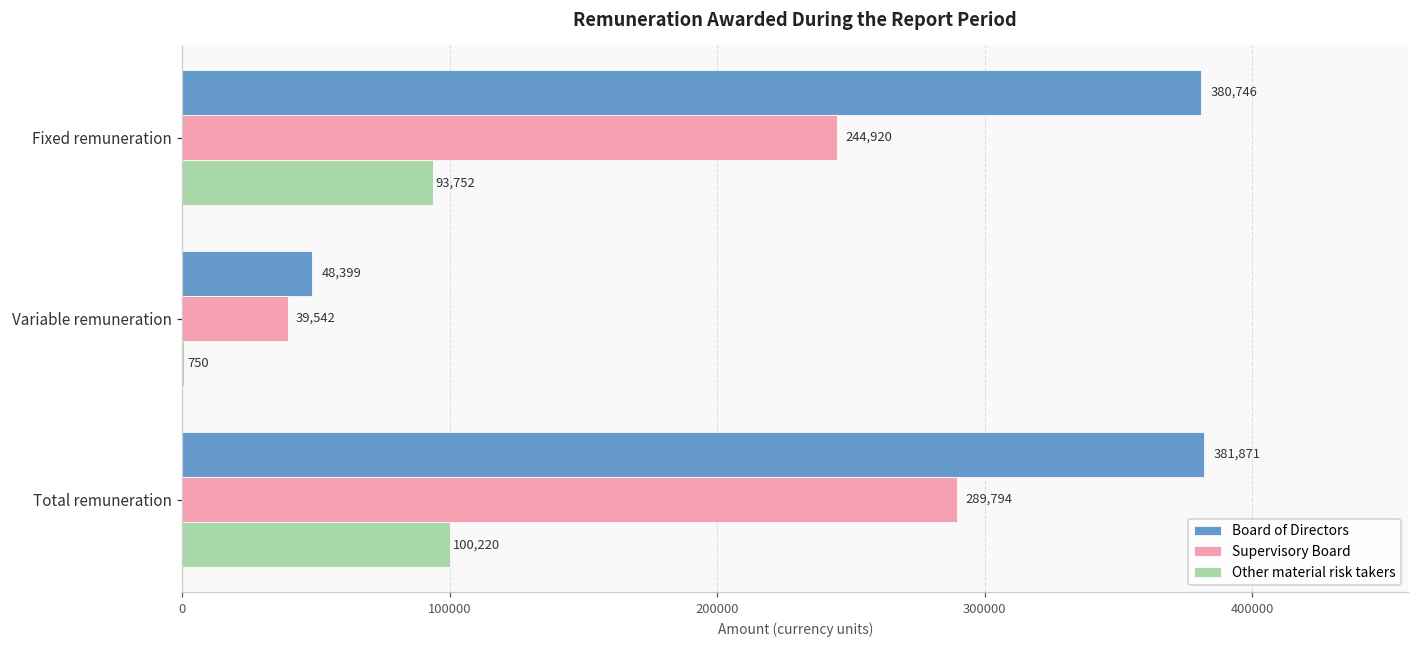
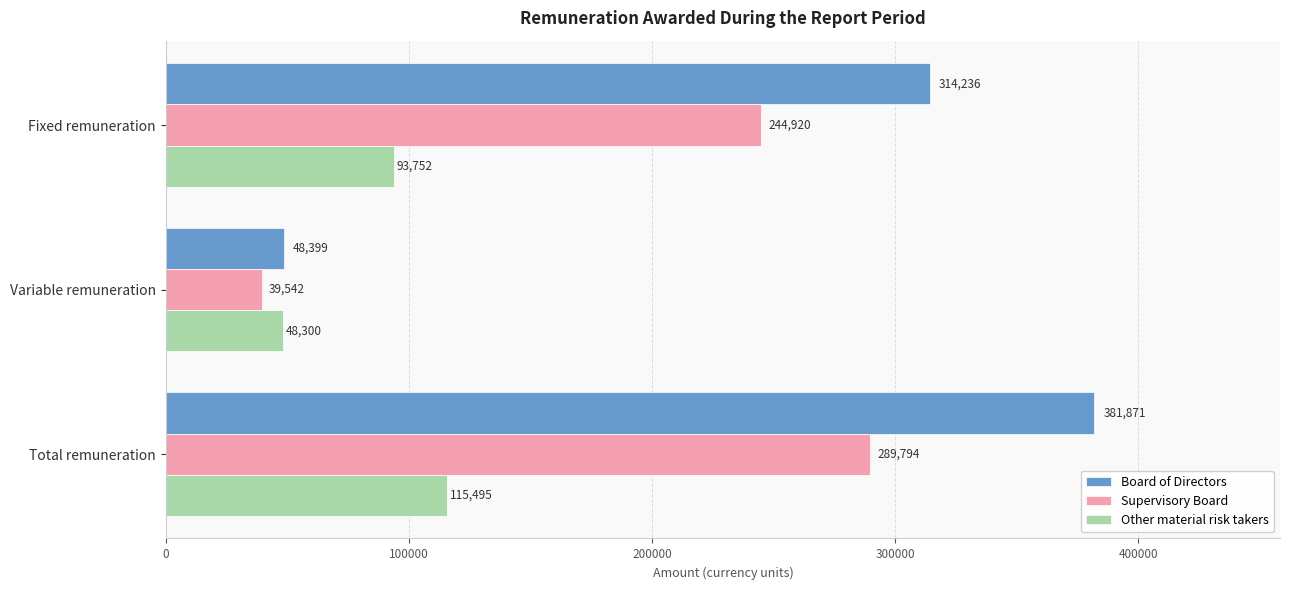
  {
    "Board of Directors": {
-     "Fixed remuneration": "380,746",
+     "Fixed remuneration": "314,236",
      "Variable remuneration": "48,399",
      "Total remuneration": "381,871"
    },
    "Supervisory Board": {
      "Fixed remuneration": "244,920",
      "Variable remuneration": "39,542",
      "Total remuneration": "289,794"
    },
    "Other material risk takers": {
      "Fixed remuneration": "93,752",
-     "Variable remuneration": "750",
-     "Total remuneration": "100,220"
+     "Variable remuneration": "48,300",
+     "Total remuneration": "115,495"
    }
  }
